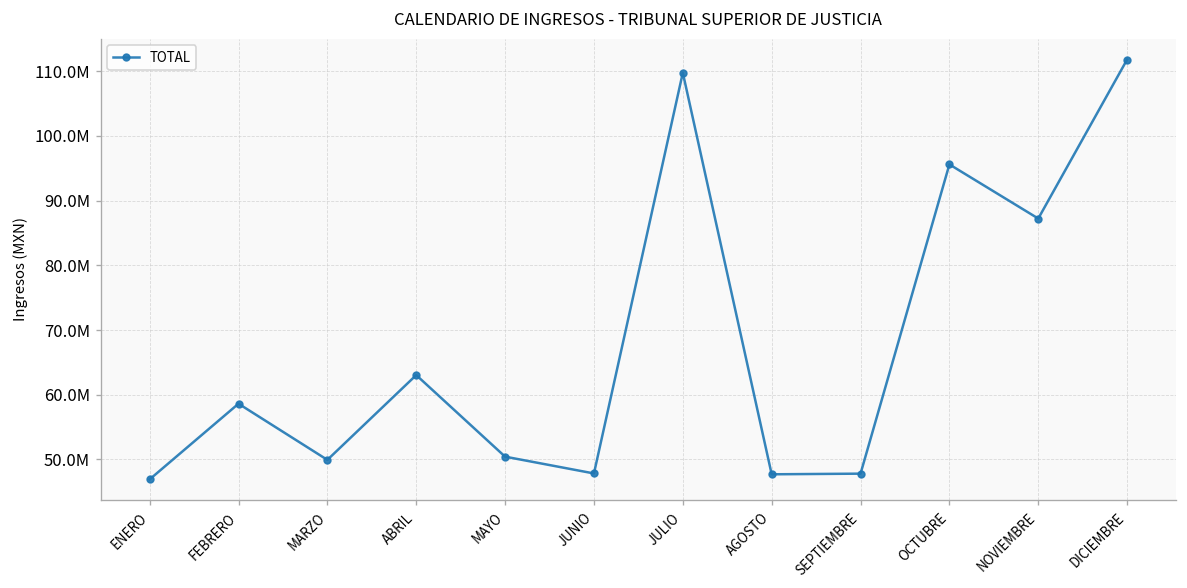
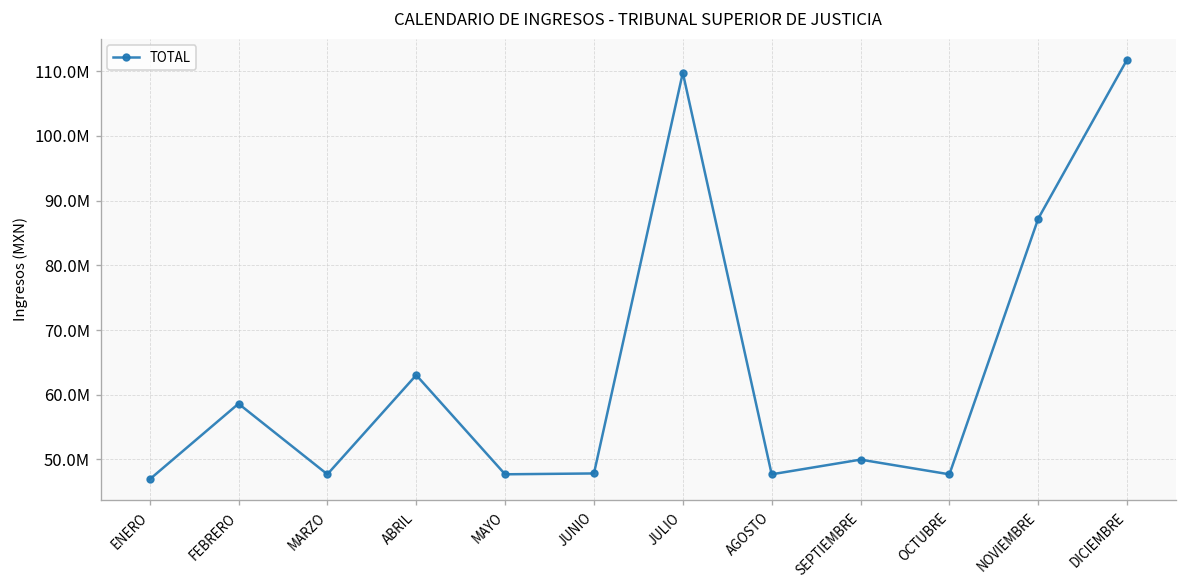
  {
    "ENERO": 47000000,
    "FEBRERO": 59000000,
-   "MARZO": 50000000,
+   "MARZO": 48000000,
    "ABRIL": 63000000,
-   "MAYO": 50000000,
+   "MAYO": 48000000,
    "JUNIO": 48000000,
    "JULIO": 110000000,
    "AGOSTO": 48000000,
-   "SEPTIEMBRE": 48000000,
-   "OCTUBRE": 96000000,
+   "SEPTIEMBRE": 50000000,
+   "OCTUBRE": 48000000,
    "NOVIEMBRE": 87000000,
    "DICIEMBRE": 112000000
  }
